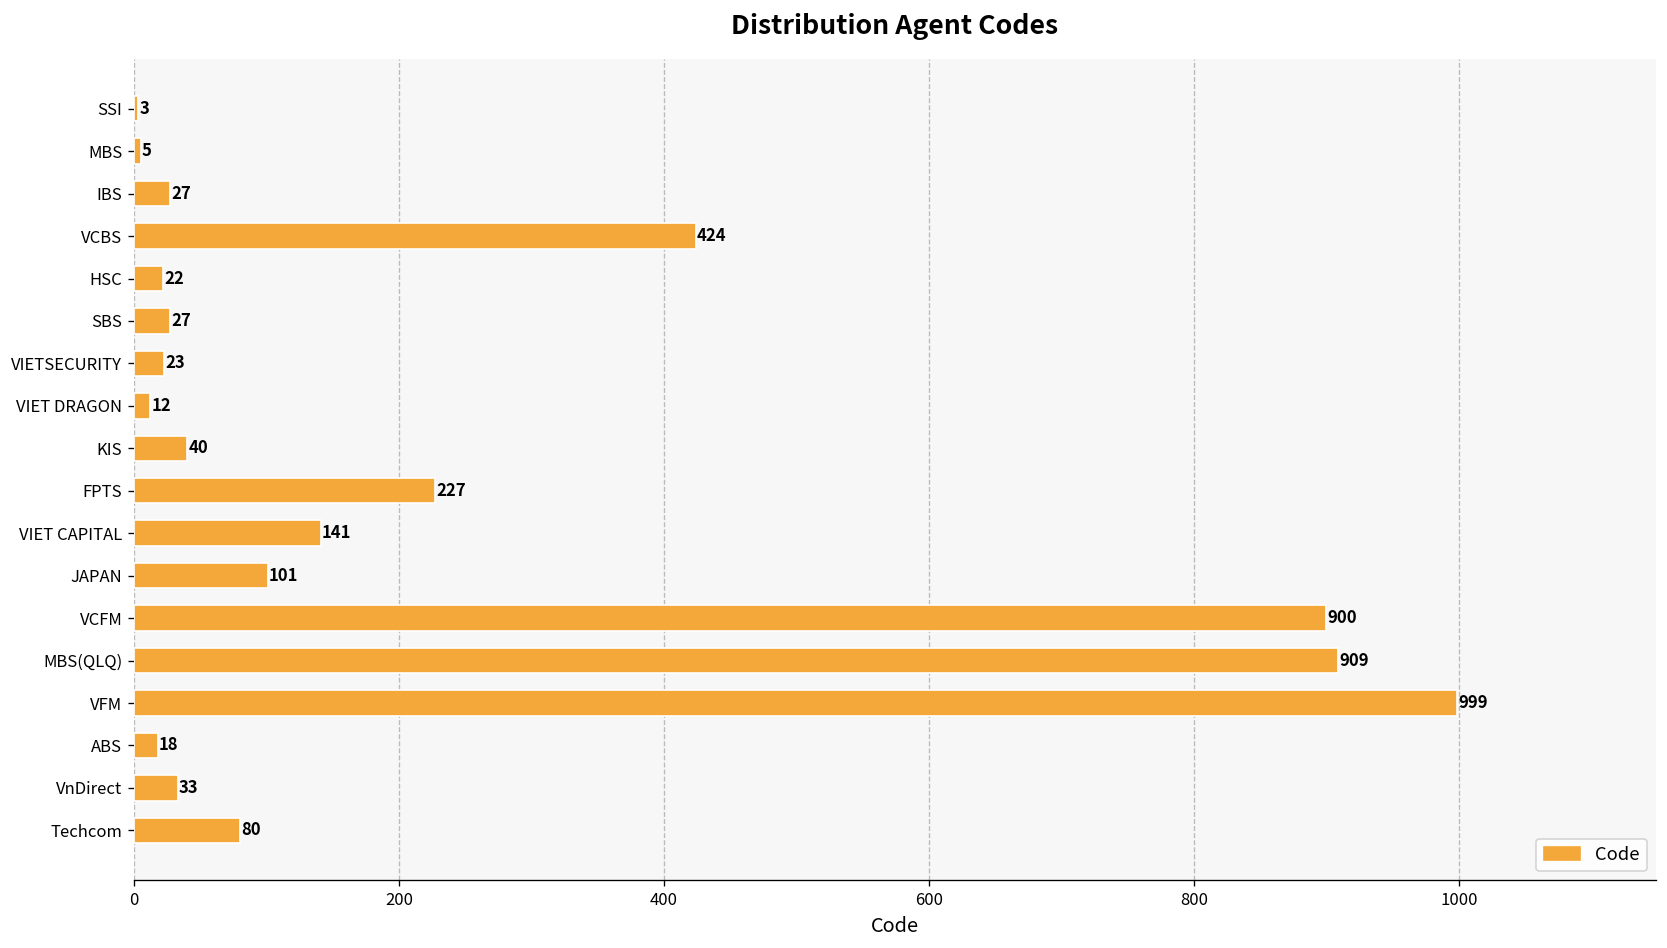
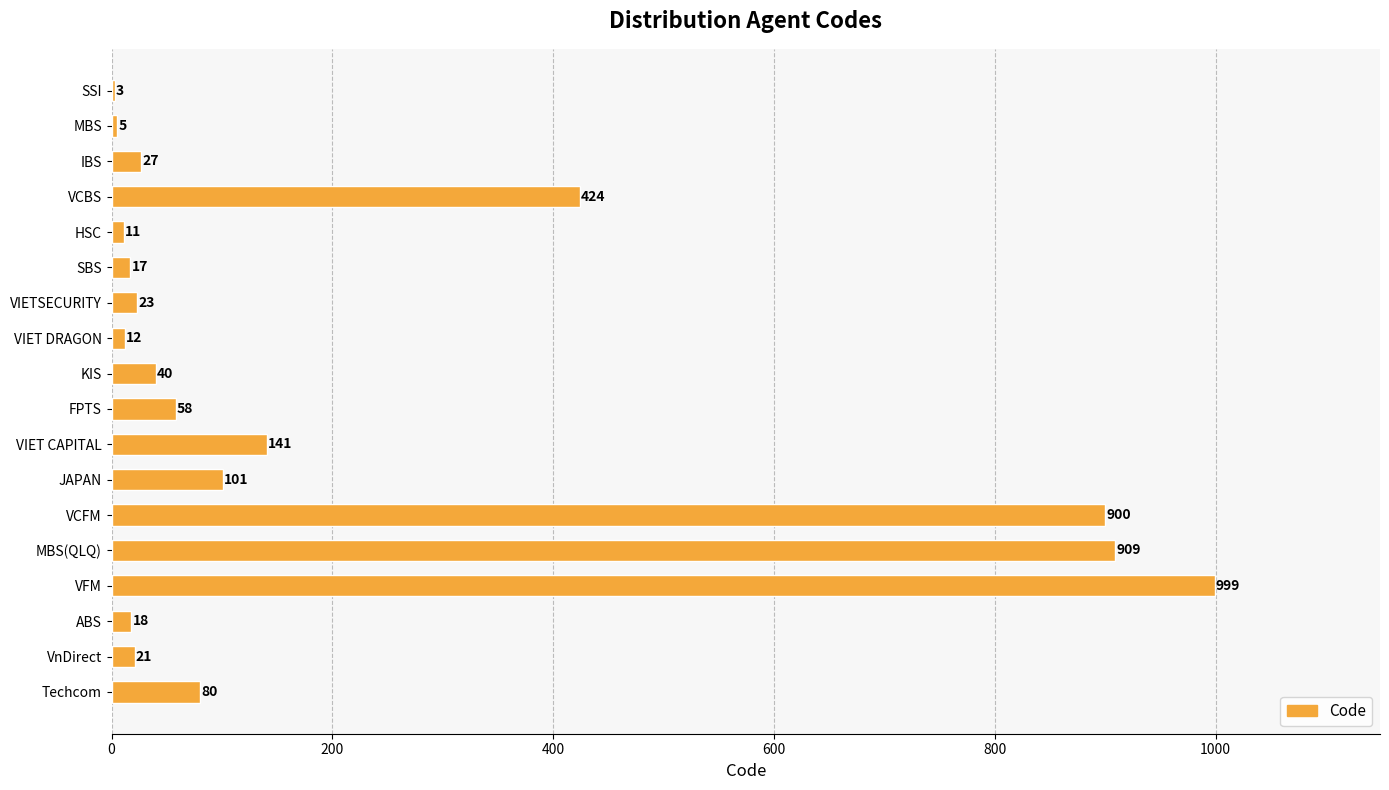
  {
    "SSI": 3,
    "MBS": 5,
    "IBS": 27,
    "VCBS": 424,
-   "HSC": 22,
-   "SBS": 27,
+   "HSC": 11,
+   "SBS": 17,
    "VIETSECURITY": 23,
    "VIET DRAGON": 12,
    "KIS": 40,
-   "FPTS": 227,
+   "FPTS": 58,
    "VIET CAPITAL": 141,
    "JAPAN": 101,
    "VCFM": 900,
    "MBS(QLQ)": 909,
    "VFM": 999,
    "ABS": 18,
-   "VnDirect": 33,
+   "VnDirect": 21,
    "Techcom": 80
  }
